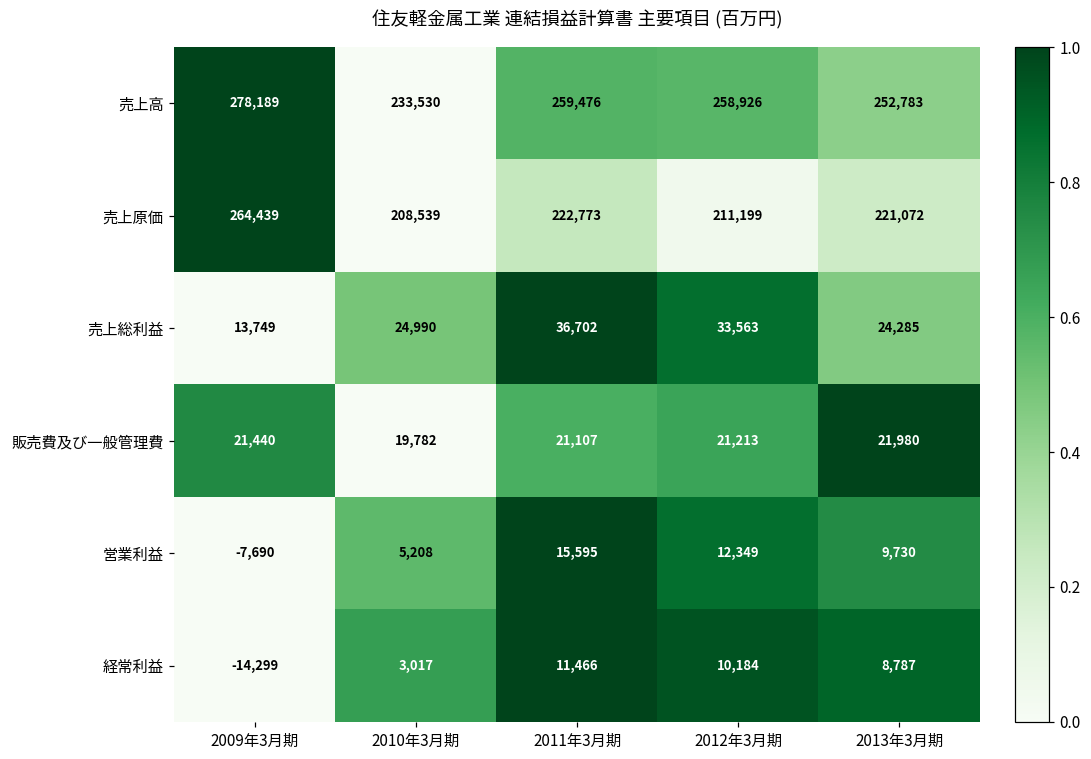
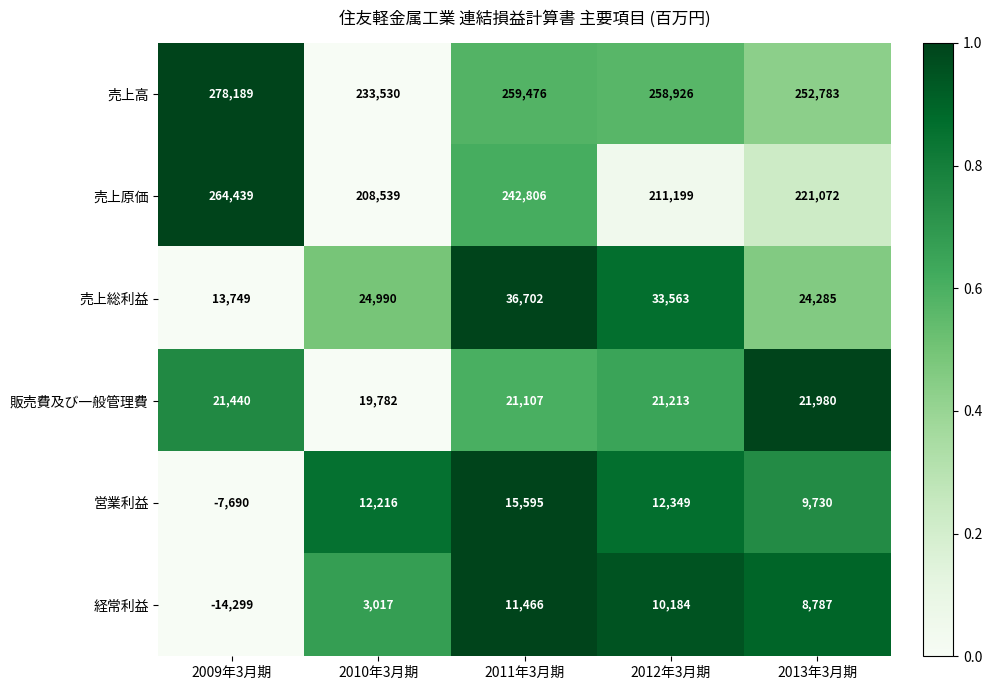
  {
    "売上高": {
      "2009年3月期": "278,189",
      "2010年3月期": "233,530",
      "2011年3月期": "259,476",
      "2012年3月期": "258,926",
      "2013年3月期": "252,783"
    },
    "売上原価": {
      "2009年3月期": "264,439",
      "2010年3月期": "208,539",
-     "2011年3月期": "222,773",
+     "2011年3月期": "242,806",
      "2012年3月期": "211,199",
      "2013年3月期": "221,072"
    },
    "売上総利益": {
      "2009年3月期": "13,749",
      "2010年3月期": "24,990",
      "2011年3月期": "36,702",
      "2012年3月期": "33,563",
      "2013年3月期": "24,285"
    },
    "販売費及び一般管理費": {
      "2009年3月期": "21,440",
      "2010年3月期": "19,782",
      "2011年3月期": "21,107",
      "2012年3月期": "21,213",
      "2013年3月期": "21,980"
    },
    "営業利益": {
      "2009年3月期": "-7,690",
-     "2010年3月期": "5,208",
+     "2010年3月期": "12,216",
      "2011年3月期": "15,595",
      "2012年3月期": "12,349",
      "2013年3月期": "9,730"
    },
    "経常利益": {
      "2009年3月期": "-14,299",
      "2010年3月期": "3,017",
      "2011年3月期": "11,466",
      "2012年3月期": "10,184",
      "2013年3月期": "8,787"
    }
  }
